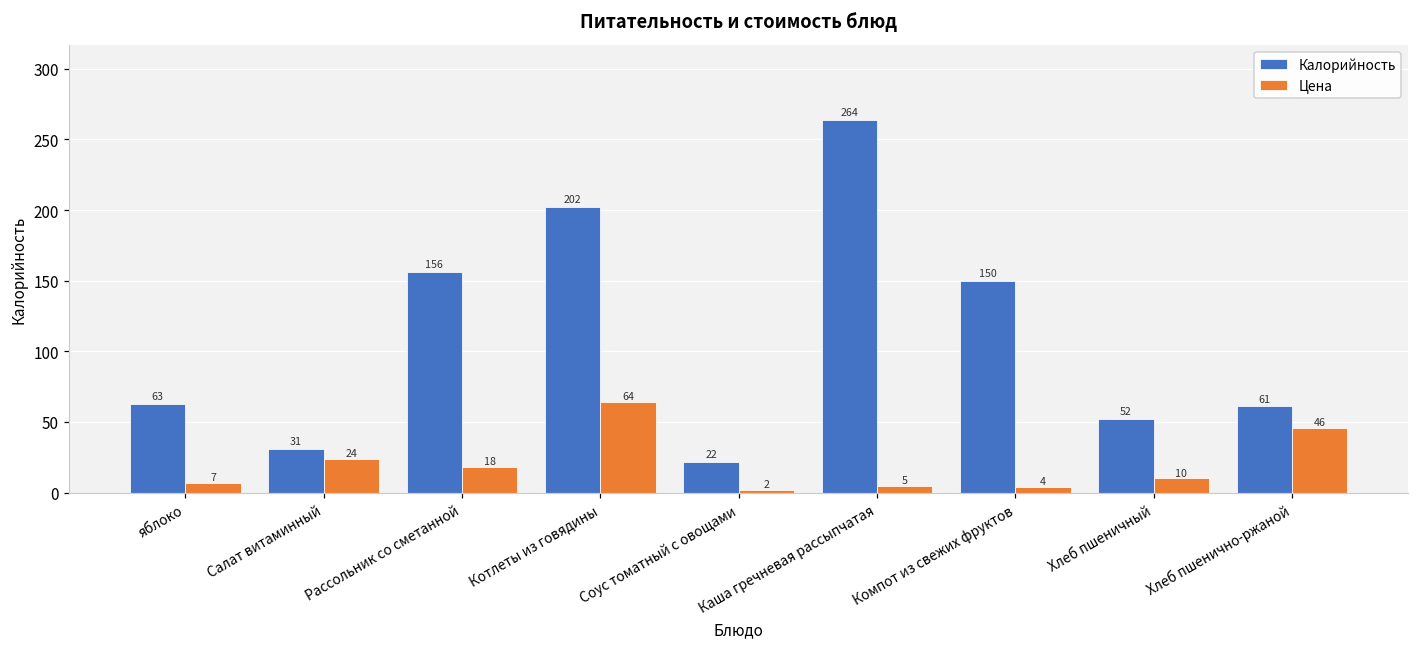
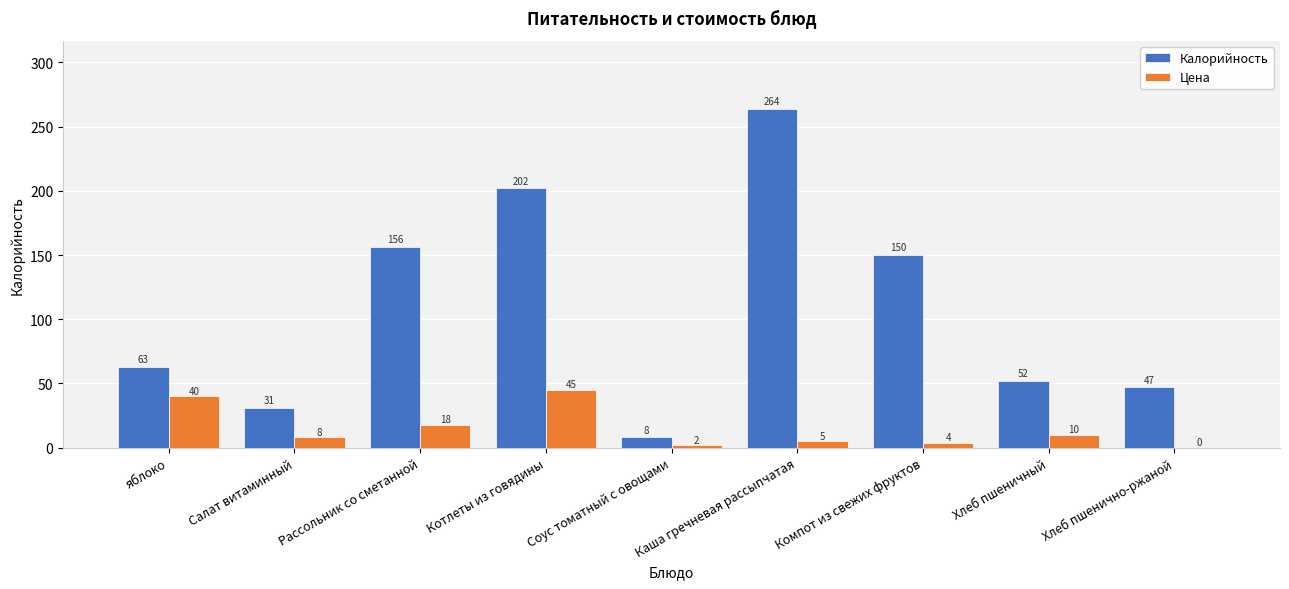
  {
    "Калорийность": {
      "яблоко": 63,
      "Салат витаминный": 31,
      "Рассольник со сметанной": 156,
      "Котлеты из говядины": 202,
-     "Соус томатный с овощами": 22,
+     "Соус томатный с овощами": 8,
      "Каша гречневая рассыпчатая": 264,
      "Компот из свежих фруктов": 150,
      "Хлеб пшеничный": 52,
-     "Хлеб пшенично-ржаной": 61
+     "Хлеб пшенично-ржаной": 47
    },
    "Цена": {
-     "яблоко": 7,
-     "Салат витаминный": 24,
+     "яблоко": 40,
+     "Салат витаминный": 8,
      "Рассольник со сметанной": 18,
-     "Котлеты из говядины": 64,
+     "Котлеты из говядины": 45,
      "Соус томатный с овощами": 2,
      "Каша гречневая рассыпчатая": 5,
      "Компот из свежих фруктов": 4,
      "Хлеб пшеничный": 10,
-     "Хлеб пшенично-ржаной": 46
+     "Хлеб пшенично-ржаной": 0
    }
  }
